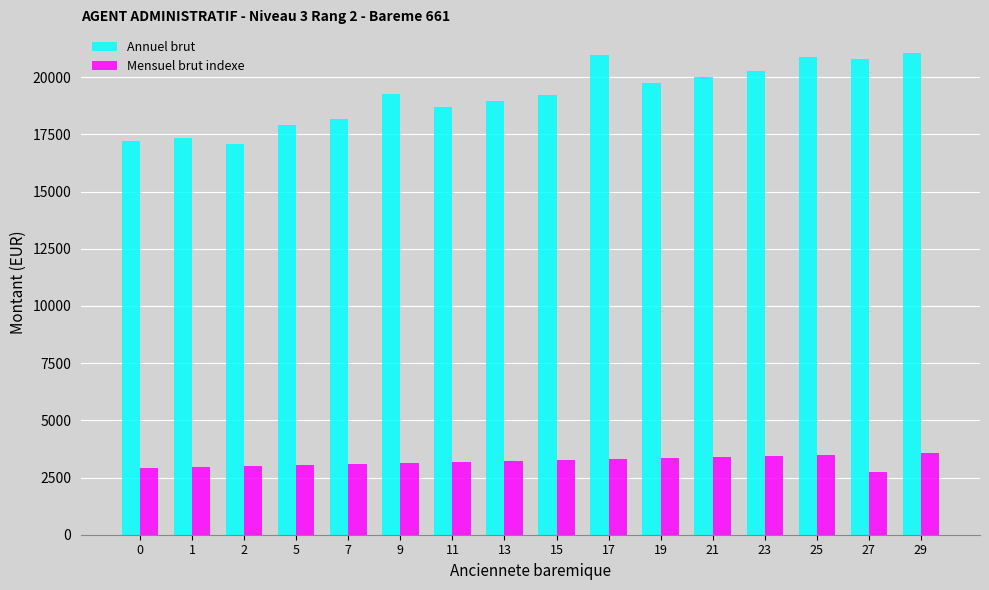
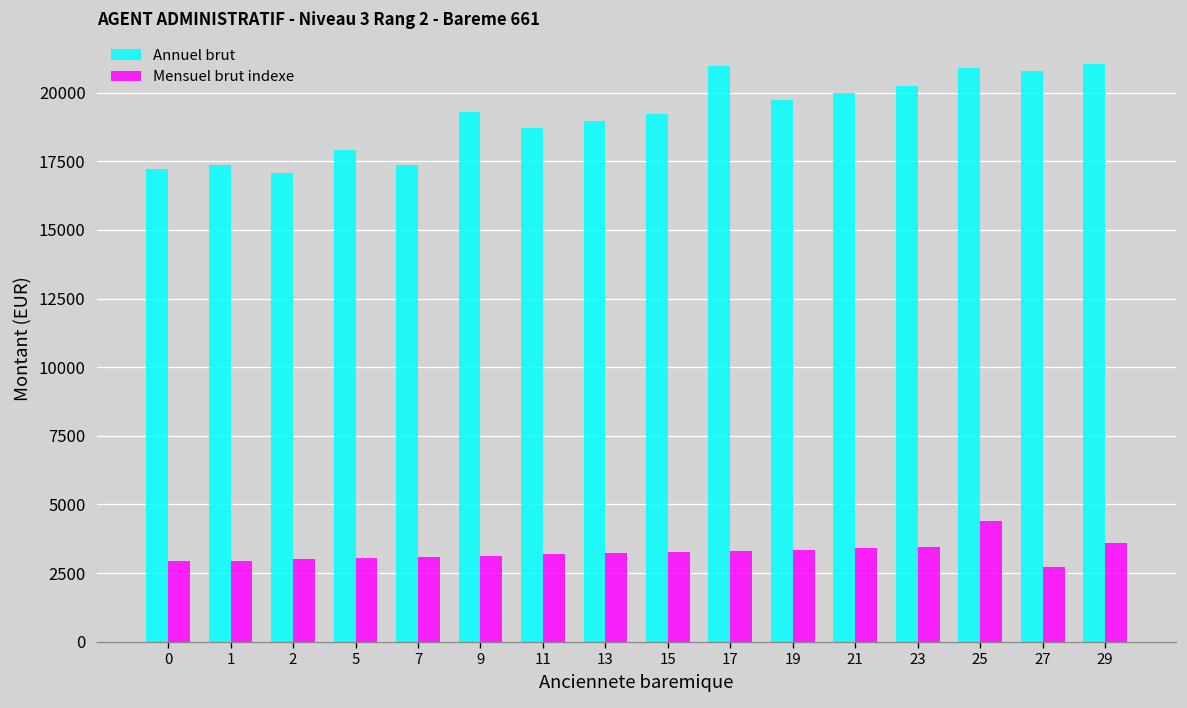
  {
    "Annuel brut": {
      "0": 17200,
      "1": 17400,
      "2": 17100,
      "5": 17900,
-     "7": 18200,
+     "7": 17400,
      "9": 19300,
      "11": 18700,
      "13": 19000,
      "15": 19200,
      "17": 21000,
      "19": 19700,
      "21": 20000,
      "23": 20300,
      "25": 20900,
      "27": 20800,
      "29": 21000
    },
    "Mensuel brut indexe": {
      "0": 2900,
      "1": 3000,
      "2": 3000,
      "5": 3000,
      "7": 3100,
      "9": 3100,
      "11": 3200,
      "13": 3200,
      "15": 3300,
      "17": 3300,
      "19": 3400,
      "21": 3400,
      "23": 3400,
-     "25": 3500,
+     "25": 4400,
      "27": 2700,
      "29": 3600
    }
  }
